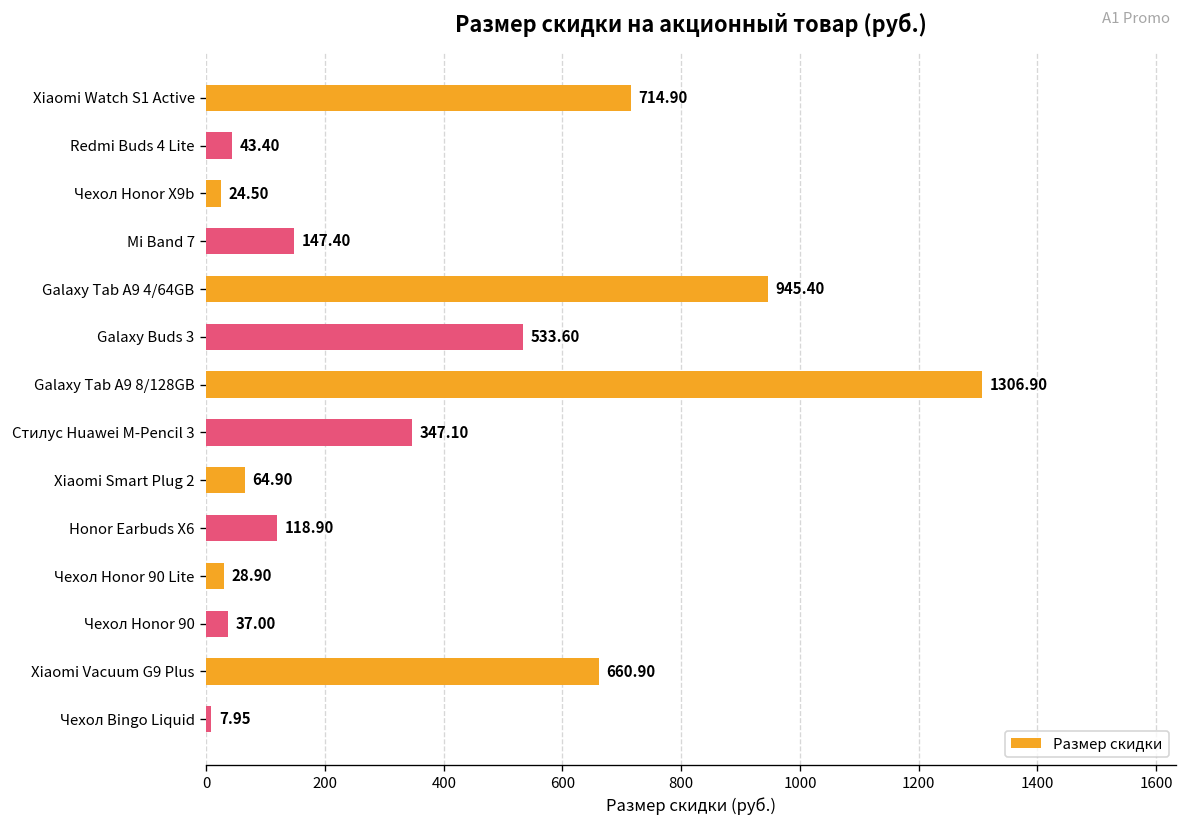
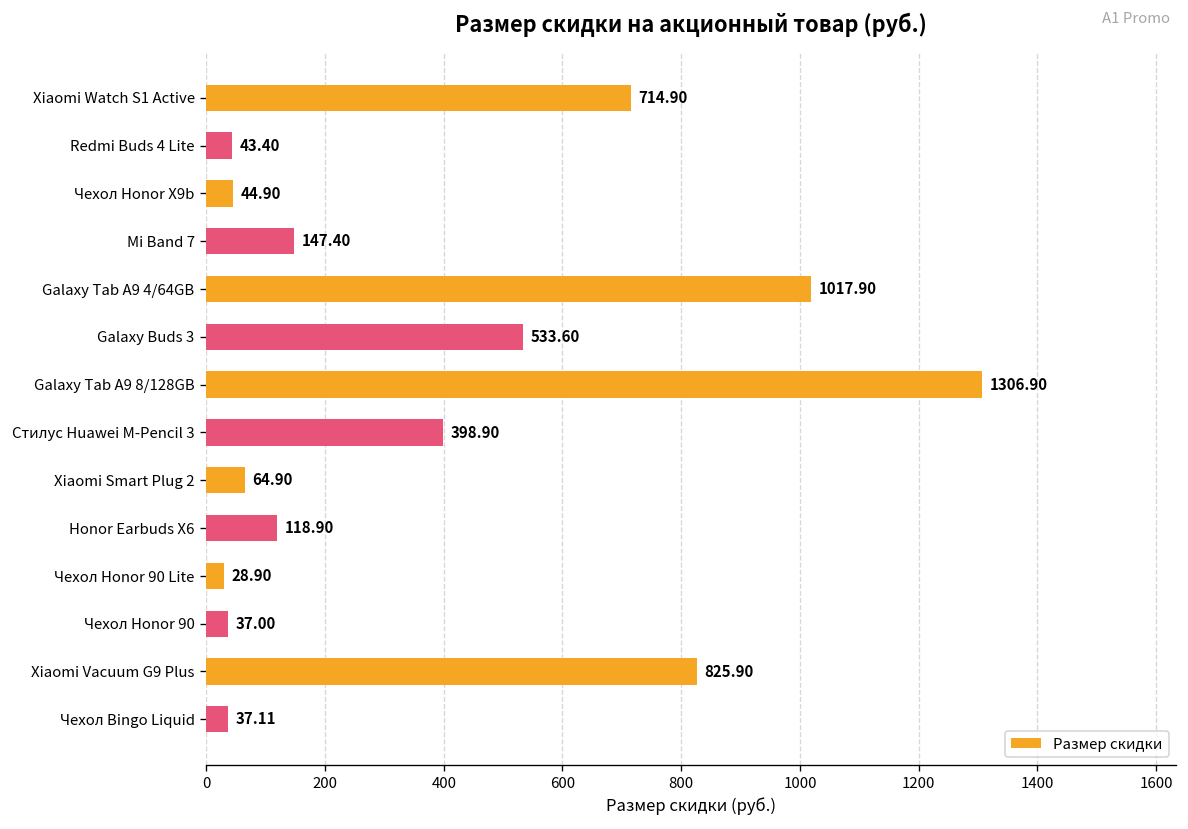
  {
    "Xiaomi Watch S1 Active": 714.90,
    "Redmi Buds 4 Lite": 43.40,
-   "Чехол Honor X9b": 24.50,
+   "Чехол Honor X9b": 44.90,
    "Mi Band 7": 147.40,
-   "Galaxy Tab A9 4/64GB": 945.40,
+   "Galaxy Tab A9 4/64GB": 1017.90,
    "Galaxy Buds 3": 533.60,
    "Galaxy Tab A9 8/128GB": 1306.90,
-   "Стилус Huawei M-Pencil 3": 347.10,
+   "Стилус Huawei M-Pencil 3": 398.90,
    "Xiaomi Smart Plug 2": 64.90,
    "Honor Earbuds X6": 118.90,
    "Чехол Honor 90 Lite": 28.90,
    "Чехол Honor 90": 37.00,
-   "Xiaomi Vacuum G9 Plus": 660.90,
-   "Чехол Bingo Liquid": 7.95
+   "Xiaomi Vacuum G9 Plus": 825.90,
+   "Чехол Bingo Liquid": 37.11
  }
